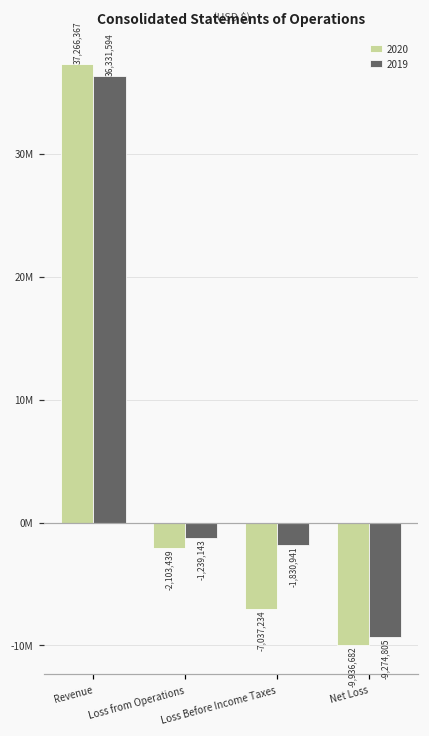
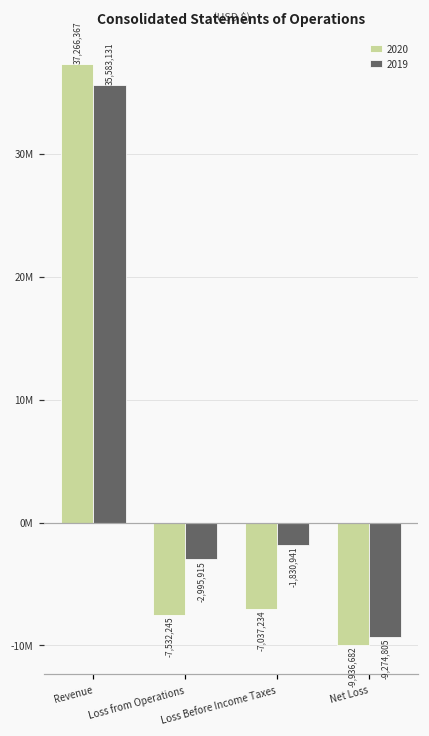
  {
    "2020": {
      "Revenue": "37,266,367",
-     "Loss from Operations": "-2,103,439",
+     "Loss from Operations": "-7,532,245",
      "Loss Before Income Taxes": "-7,037,234",
      "Net Loss": "-9,936,682"
    },
    "2019": {
-     "Revenue": "36,331,594",
-     "Loss from Operations": "-1,239,143",
+     "Revenue": "35,583,131",
+     "Loss from Operations": "-2,995,915",
      "Loss Before Income Taxes": "-1,830,941",
      "Net Loss": "-9,274,805"
    }
  }
